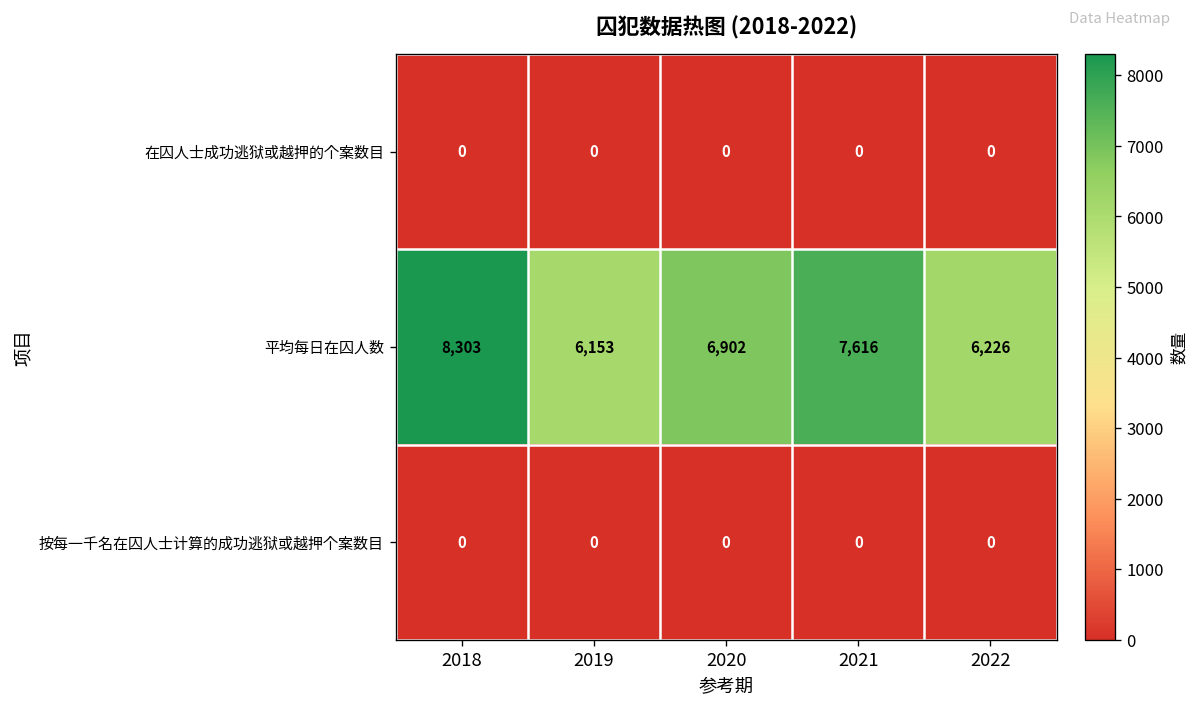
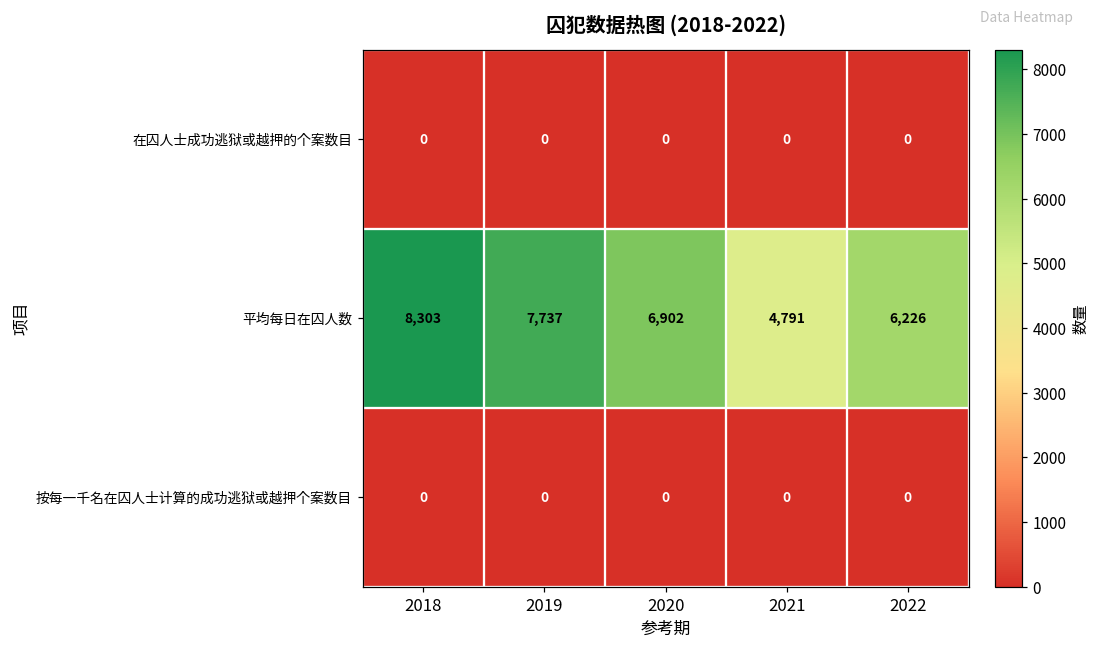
  {
    "在囚人士成功逃狱或越押的个案数目": {
      "2018": "0",
      "2019": "0",
      "2020": "0",
      "2021": "0",
      "2022": "0"
    },
    "平均每日在囚人数": {
      "2018": "8,303",
-     "2019": "6,153",
+     "2019": "7,737",
      "2020": "6,902",
-     "2021": "7,616",
+     "2021": "4,791",
      "2022": "6,226"
    },
    "按每一千名在囚人士计算的成功逃狱或越押个案数目": {
      "2018": "0",
      "2019": "0",
      "2020": "0",
      "2021": "0",
      "2022": "0"
    }
  }
